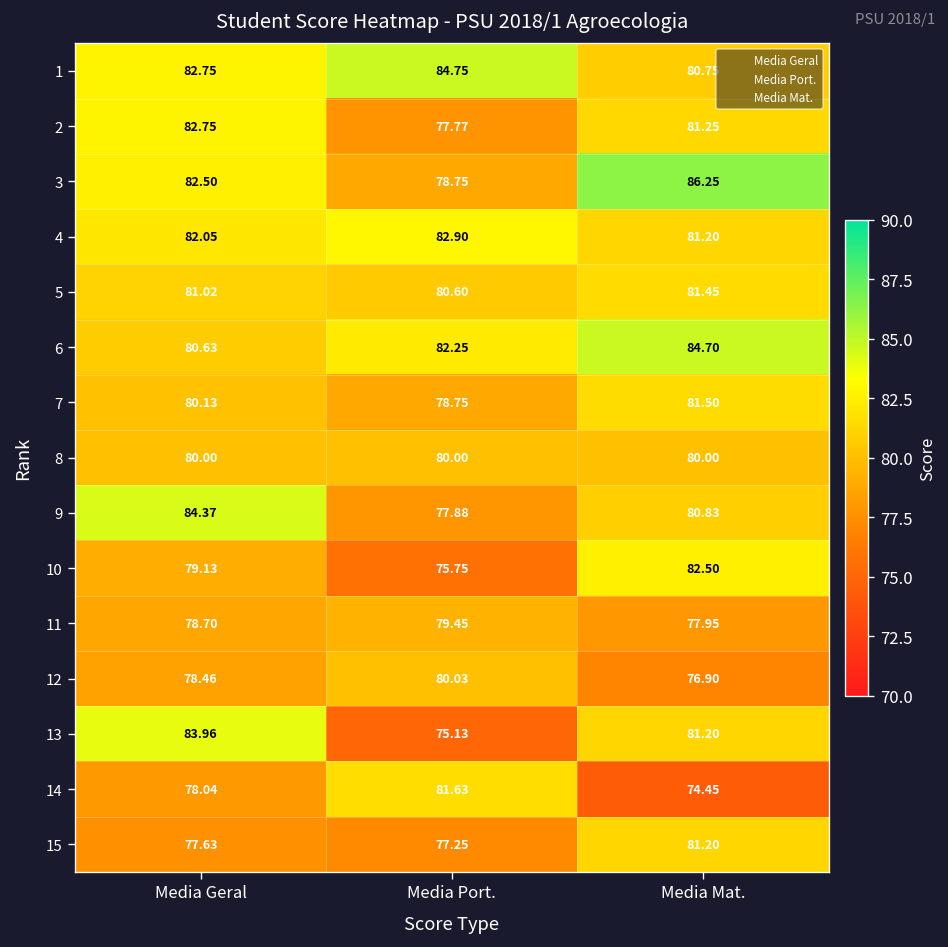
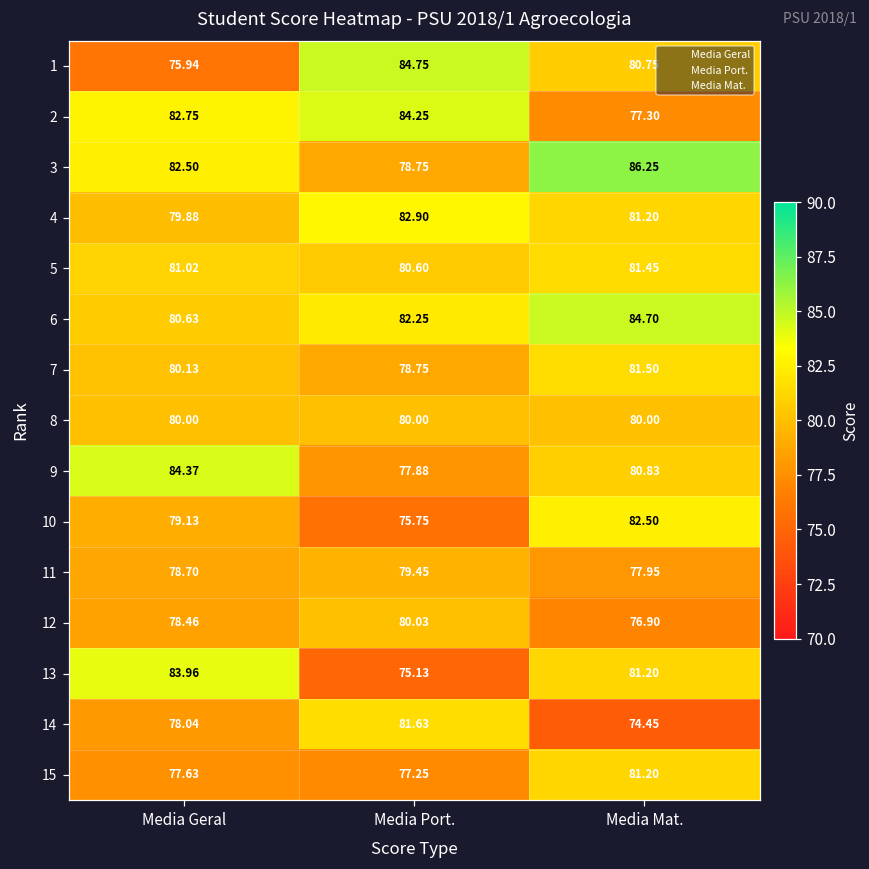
  {
    "1": {
-     "Media Geral": 82.75,
+     "Media Geral": 75.94,
      "Media Port.": 84.75
    },
    "2": {
      "Media Geral": 82.75,
-     "Media Port.": 77.77,
-     "Media Mat.": 81.25
+     "Media Port.": 84.25,
+     "Media Mat.": 77.30
    },
    "3": {
      "Media Geral": 82.50,
      "Media Port.": 78.75,
      "Media Mat.": 86.25
    },
    "4": {
-     "Media Geral": 82.05,
+     "Media Geral": 79.88,
      "Media Port.": 82.90,
      "Media Mat.": 81.20
    },
    "5": {
      "Media Geral": 81.02,
      "Media Port.": 80.60,
      "Media Mat.": 81.45
    },
    "6": {
      "Media Geral": 80.63,
      "Media Port.": 82.25,
      "Media Mat.": 84.70
    },
    "7": {
      "Media Geral": 80.13,
      "Media Port.": 78.75,
      "Media Mat.": 81.50
    },
    "8": {
      "Media Geral": 80.00,
      "Media Port.": 80.00,
      "Media Mat.": 80.00
    },
    "9": {
      "Media Geral": 84.37,
      "Media Port.": 77.88,
      "Media Mat.": 80.83
    },
    "10": {
      "Media Geral": 79.13,
      "Media Port.": 75.75,
      "Media Mat.": 82.50
    },
    "11": {
      "Media Geral": 78.70,
      "Media Port.": 79.45,
      "Media Mat.": 77.95
    },
    "12": {
      "Media Geral": 78.46,
      "Media Port.": 80.03,
      "Media Mat.": 76.90
    },
    "13": {
      "Media Geral": 83.96,
      "Media Port.": 75.13,
      "Media Mat.": 81.20
    },
    "14": {
      "Media Geral": 78.04,
      "Media Port.": 81.63,
      "Media Mat.": 74.45
    },
    "15": {
      "Media Geral": 77.63,
      "Media Port.": 77.25,
      "Media Mat.": 81.20
    }
  }
